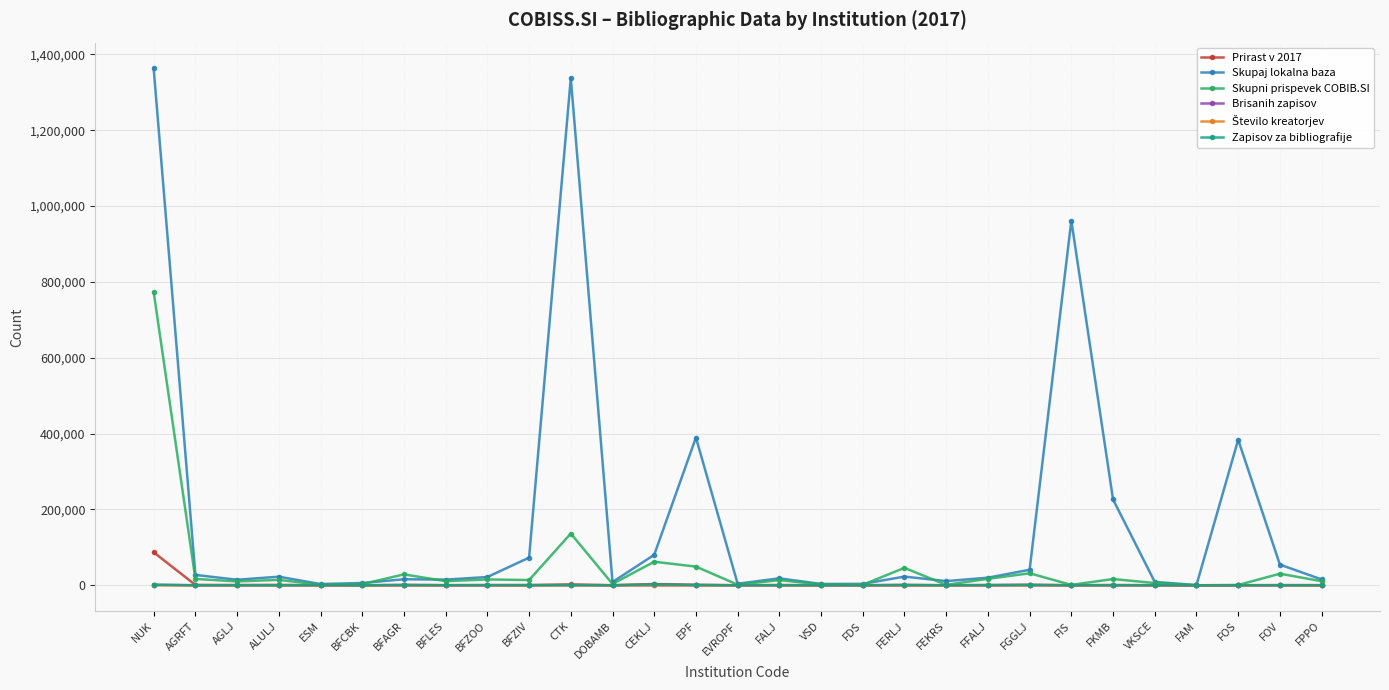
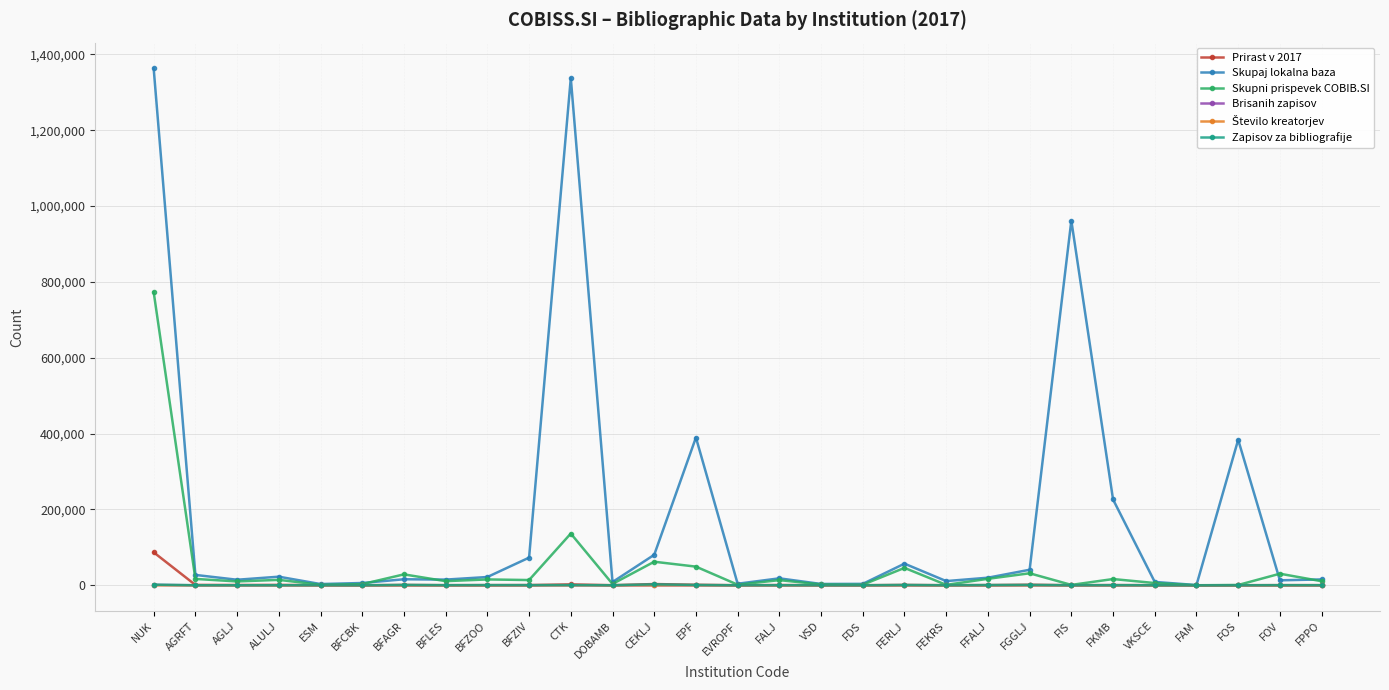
  {
    "Prirast v 2017": {
      "NUK": "90,000"
    },
    "Skupaj lokalna baza": {
      "NUK": "1,360,000",
      "AGRFT": "30,000",
      "ALULJ": "20,000",
      "BFAGR": "20,000",
      "BFZIV": "70,000",
      "CTK": "1,340,000",
      "CEKLJ": "80,000",
      "EPF": "390,000",
-     "FERLJ": "20,000",
+     "FERLJ": "60,000",
      "FEKRS": "10,000",
      "FGGLJ": "40,000",
      "FIS": "960,000",
      "FKMB": "230,000",
      "FOS": "380,000",
-     "FOV": "50,000"
+     "FOV": "10,000"
    }
  }
